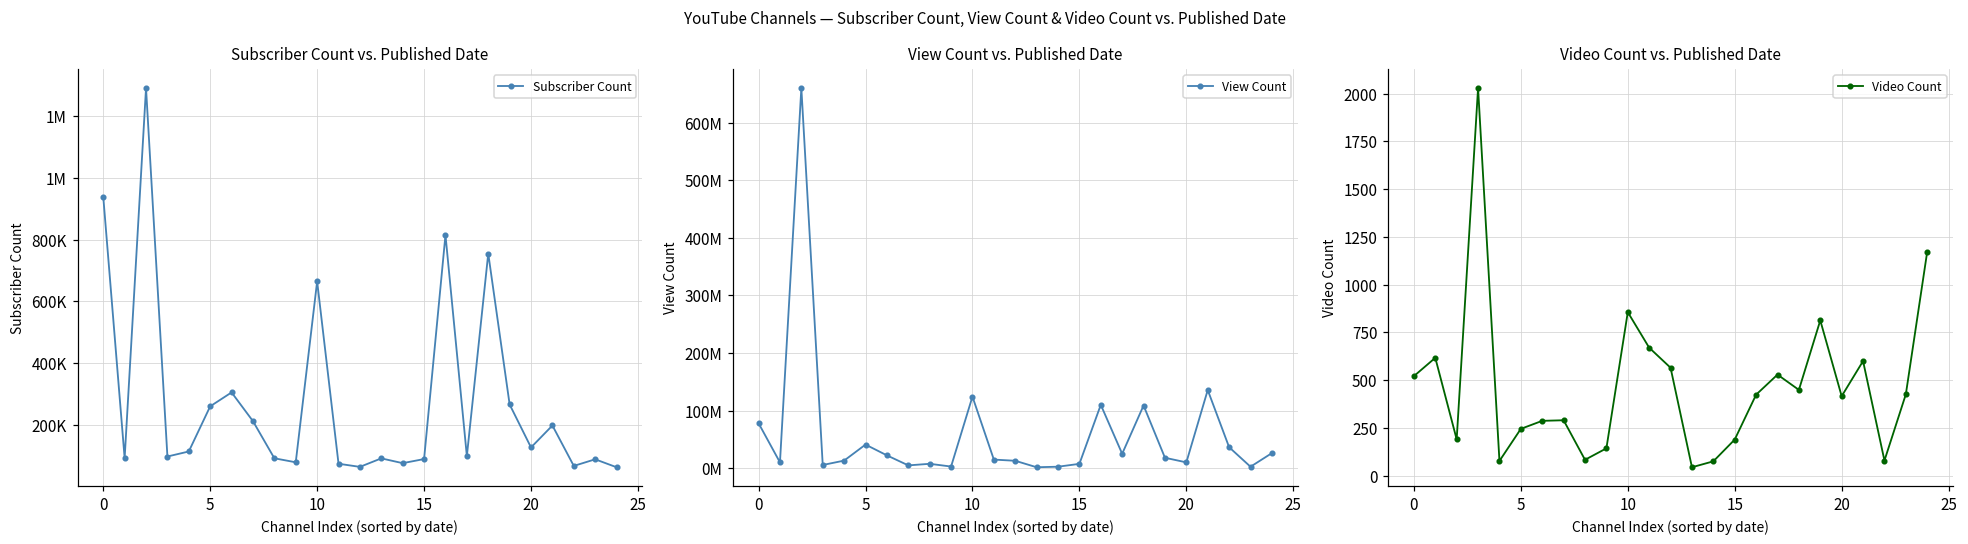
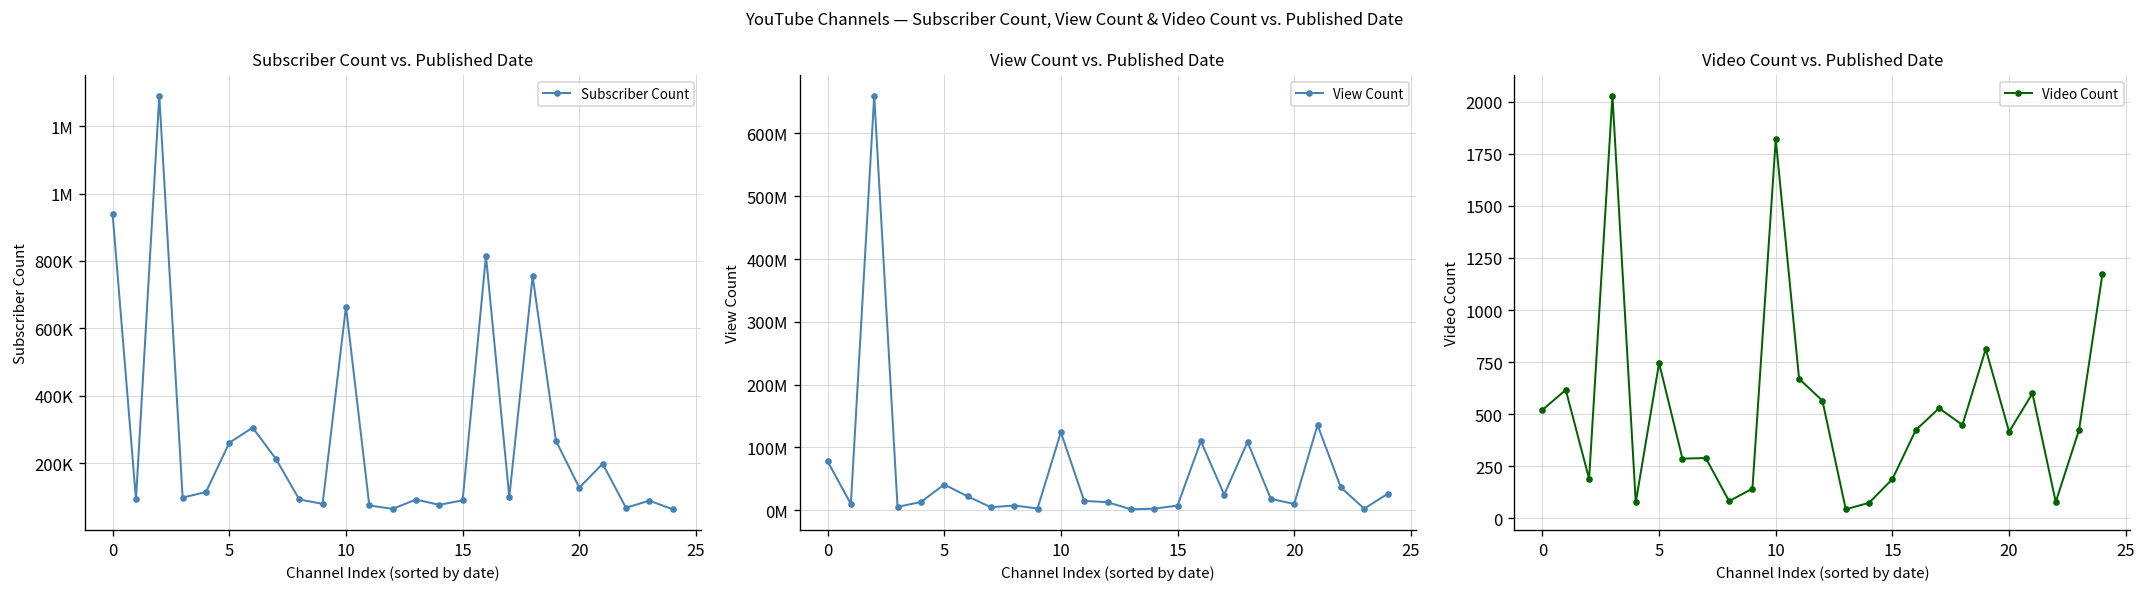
  {
    "View Count vs. Published Date": {
      "0": 80000000,
      "5": 40000000,
      "10": 120000000,
      "15": 10000000,
      "20": 10000000
    },
    "Video Count vs. Published Date": {
      "0": 520,
-     "5": 250,
-     "10": 860,
+     "5": 750,
+     "10": 1820,
      "15": 190,
      "20": 420
    }
  }
